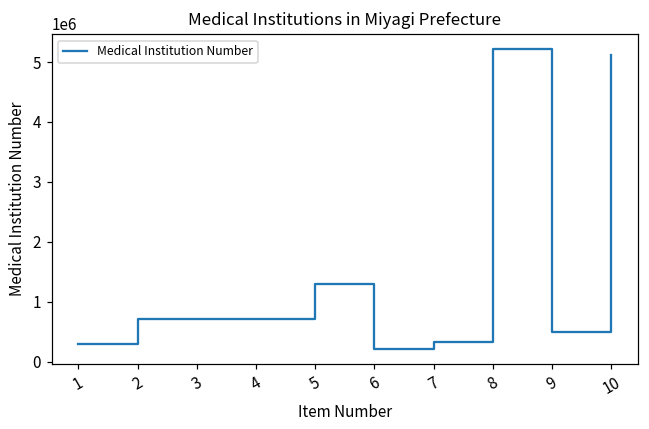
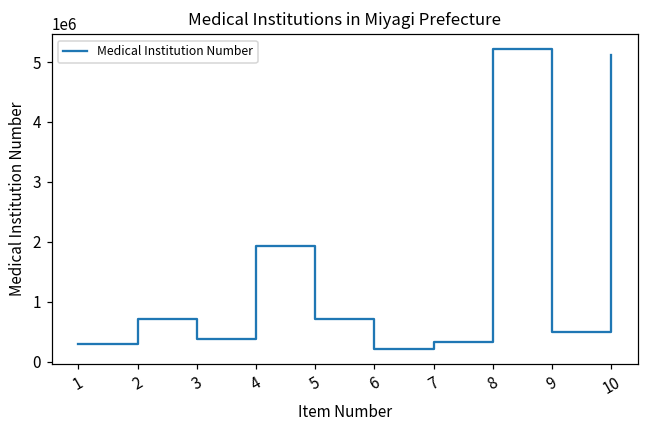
  {
    "1": 300000,
    "2": 700000,
-   "3": 700000,
-   "4": 700000,
-   "5": 1300000,
+   "3": 400000,
+   "4": 1900000,
+   "5": 700000,
    "6": 200000,
    "7": 300000,
    "8": 5200000,
    "9": 500000,
    "10": 5100000
  }
